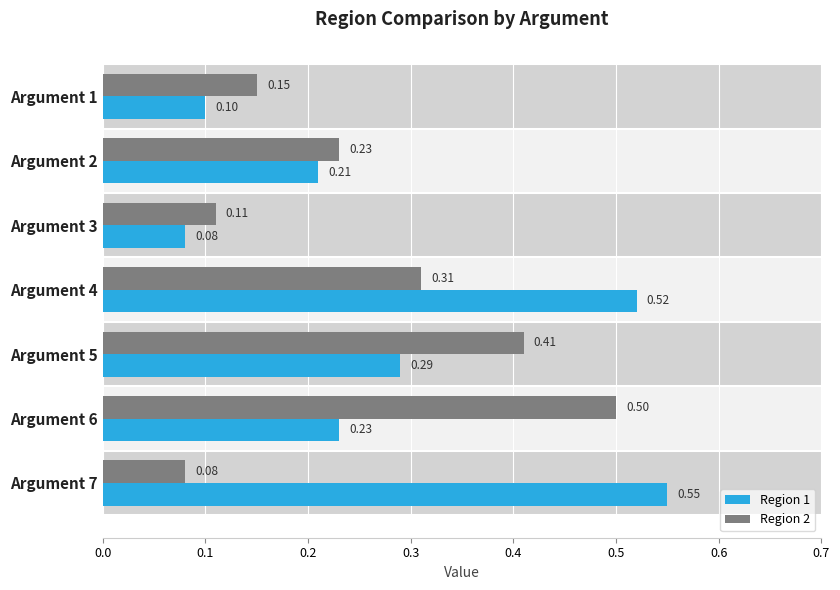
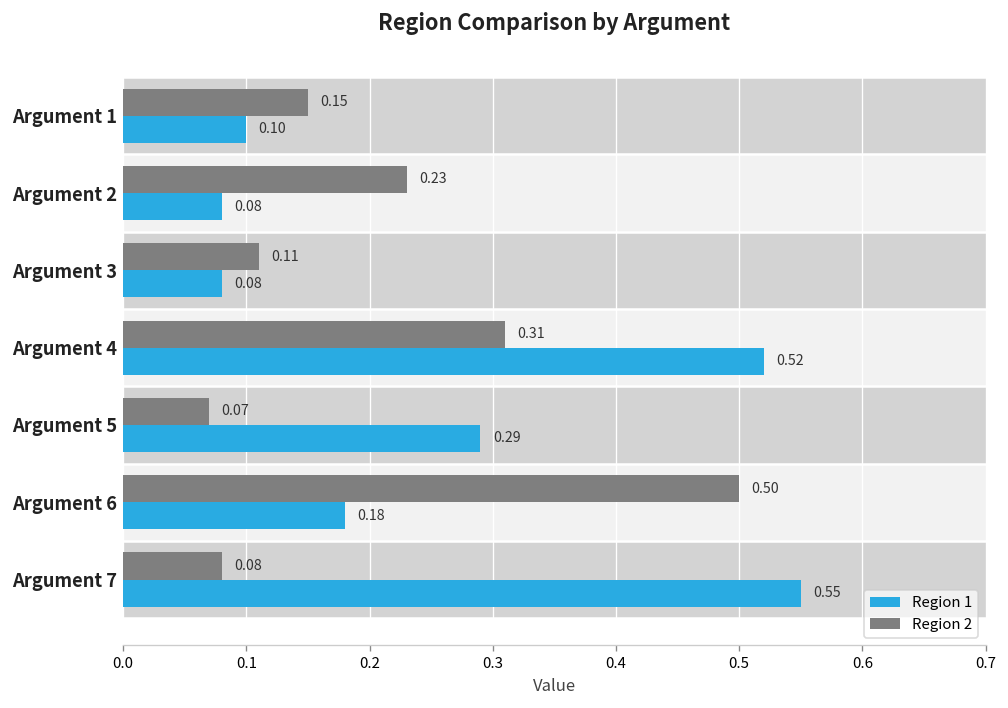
  {
    "Region 1": {
      "Argument 1": 0.10,
-     "Argument 2": 0.21,
+     "Argument 2": 0.08,
      "Argument 3": 0.08,
      "Argument 4": 0.52,
      "Argument 5": 0.29,
-     "Argument 6": 0.23,
+     "Argument 6": 0.18,
      "Argument 7": 0.55
    },
    "Region 2": {
      "Argument 1": 0.15,
      "Argument 2": 0.23,
      "Argument 3": 0.11,
      "Argument 4": 0.31,
-     "Argument 5": 0.41,
+     "Argument 5": 0.07,
      "Argument 6": 0.50,
      "Argument 7": 0.08
    }
  }
